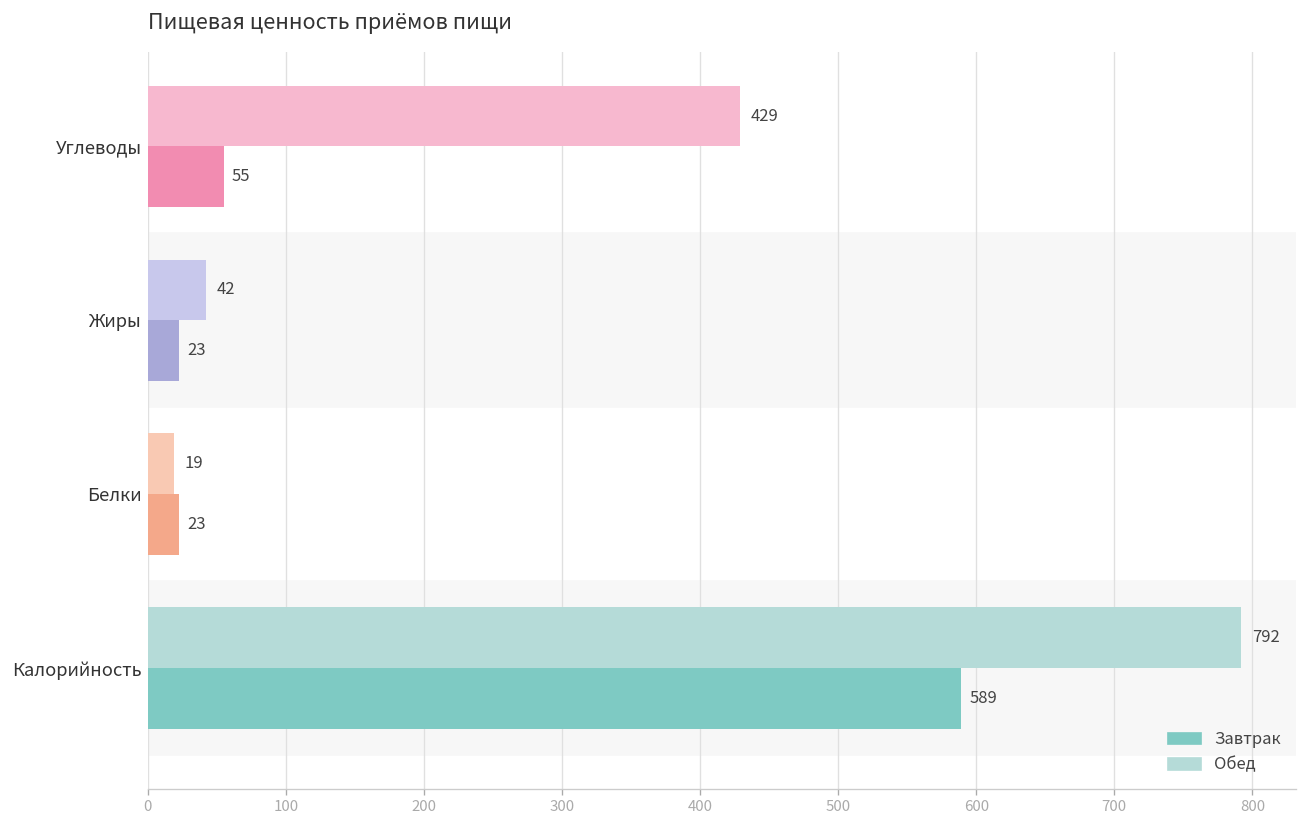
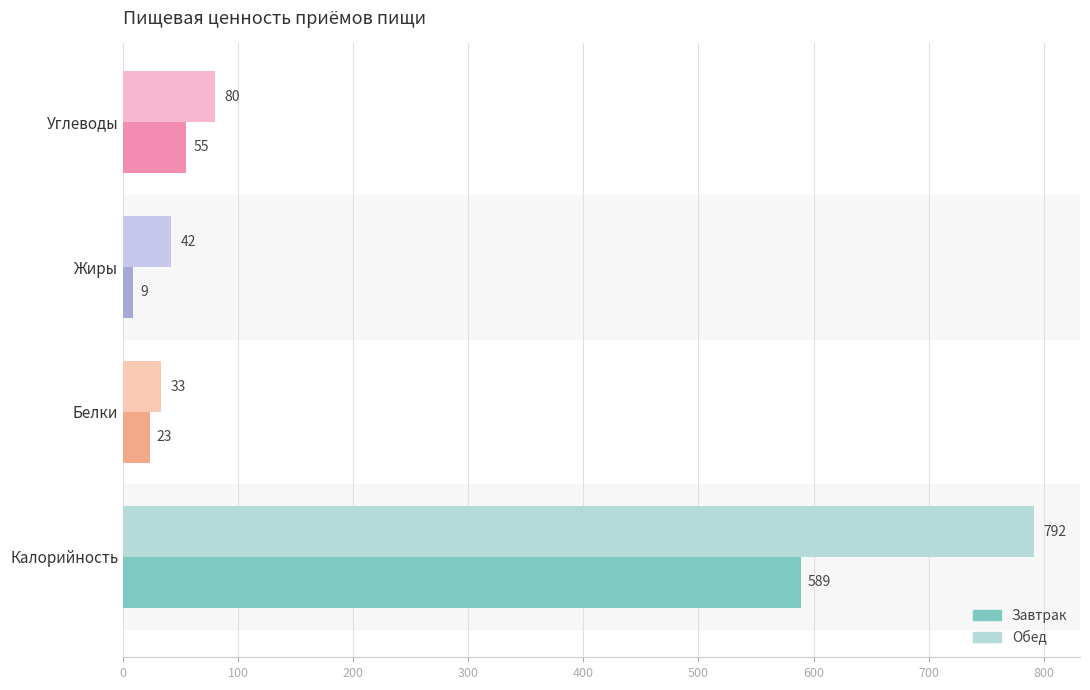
  {
    "Завтрак": {
      "Углеводы": 55,
-     "Жиры": 23,
+     "Жиры": 9,
      "Белки": 23,
      "Калорийность": 589
    },
    "Обед": {
-     "Углеводы": 429,
+     "Углеводы": 80,
      "Жиры": 42,
-     "Белки": 19,
+     "Белки": 33,
      "Калорийность": 792
    }
  }
